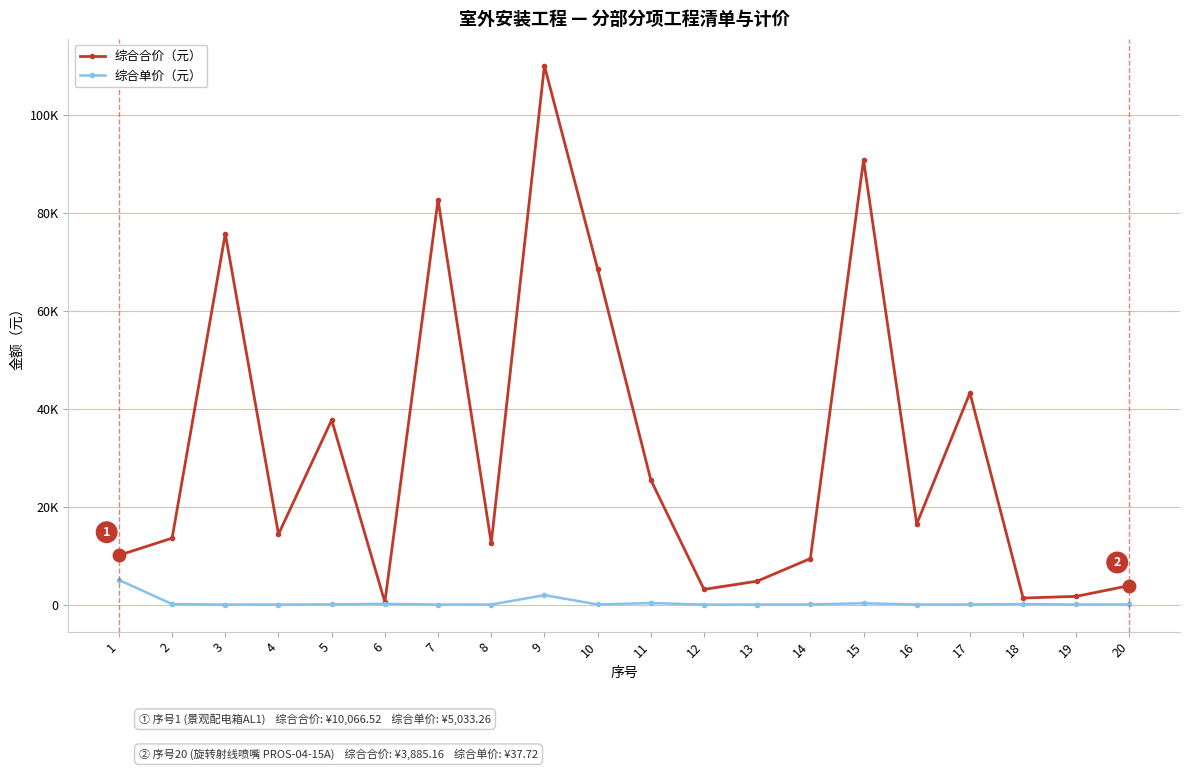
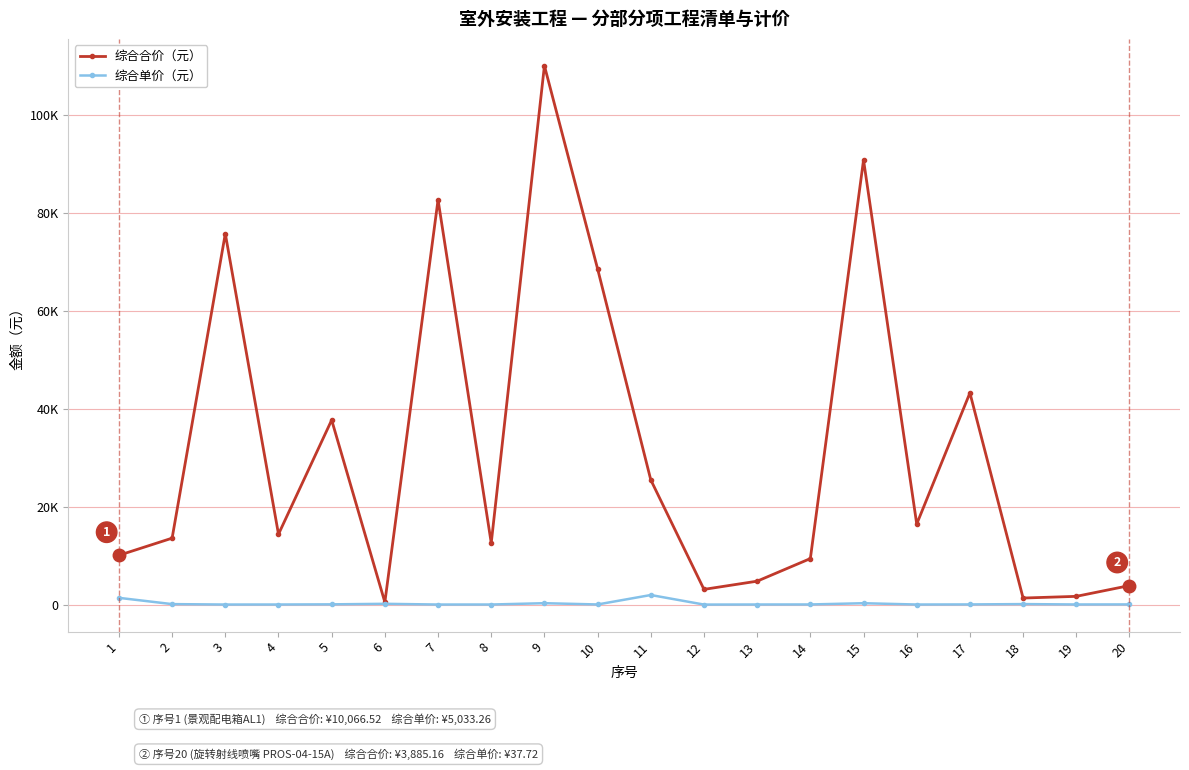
  {
    "综合单价（元）": {
-     "1": 5000,
+     "1": 1000,
      "2": 0,
      "3": 0,
      "4": 0,
      "5": 0,
      "7": 0,
      "8": 0,
-     "9": 2000,
+     "9": 0,
      "10": 0,
-     "11": 0,
+     "11": 2000,
      "12": 0,
      "13": 0,
      "14": 0,
      "15": 0,
      "16": 0,
      "17": 0,
      "18": 0,
      "19": 0,
      "20": 0
    }
  }
